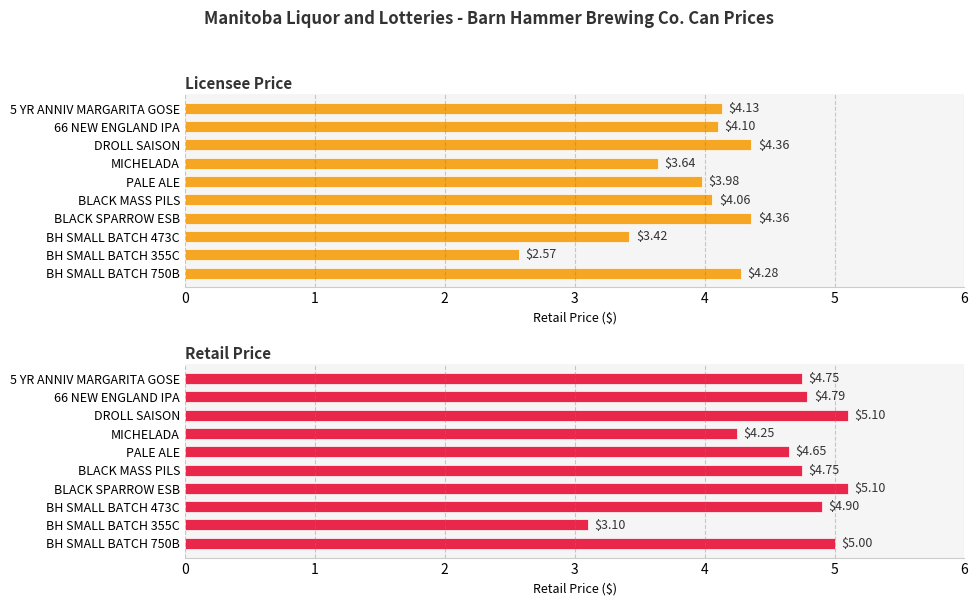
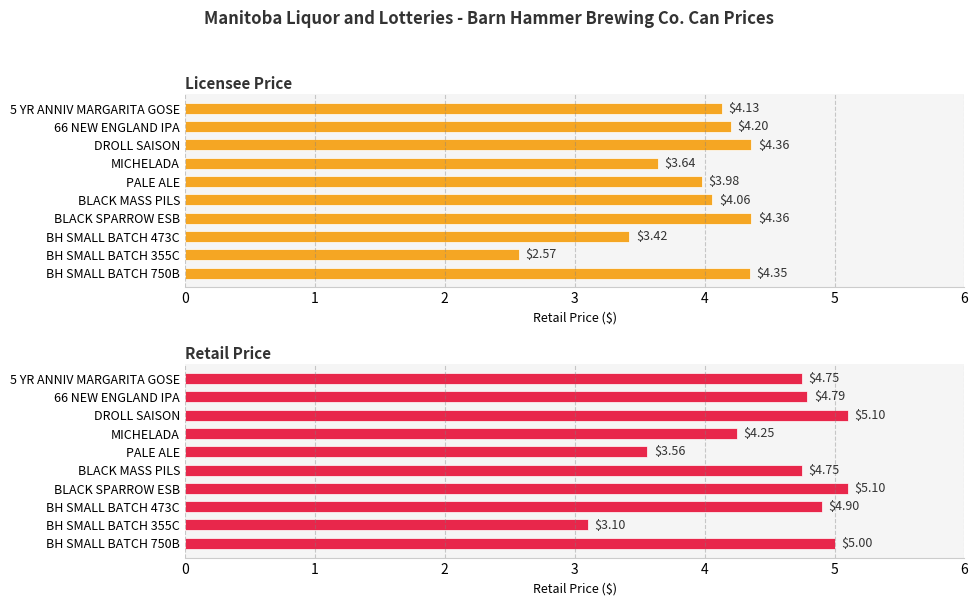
  {
    "Licensee Price": {
      "5 YR ANNIV MARGARITA GOSE": "$4.13",
-     "66 NEW ENGLAND IPA": "$4.10",
+     "66 NEW ENGLAND IPA": "$4.20",
      "DROLL SAISON": "$4.36",
      "MICHELADA": "$3.64",
      "PALE ALE": "$3.98",
      "BLACK MASS PILS": "$4.06",
      "BLACK SPARROW ESB": "$4.36",
      "BH SMALL BATCH 473C": "$3.42",
      "BH SMALL BATCH 355C": "$2.57",
-     "BH SMALL BATCH 750B": "$4.28"
+     "BH SMALL BATCH 750B": "$4.35"
    },
    "Retail Price": {
      "5 YR ANNIV MARGARITA GOSE": "$4.75",
      "66 NEW ENGLAND IPA": "$4.79",
      "DROLL SAISON": "$5.10",
      "MICHELADA": "$4.25",
-     "PALE ALE": "$4.65",
+     "PALE ALE": "$3.56",
      "BLACK MASS PILS": "$4.75",
      "BLACK SPARROW ESB": "$5.10",
      "BH SMALL BATCH 473C": "$4.90",
      "BH SMALL BATCH 355C": "$3.10",
      "BH SMALL BATCH 750B": "$5.00"
    }
  }
